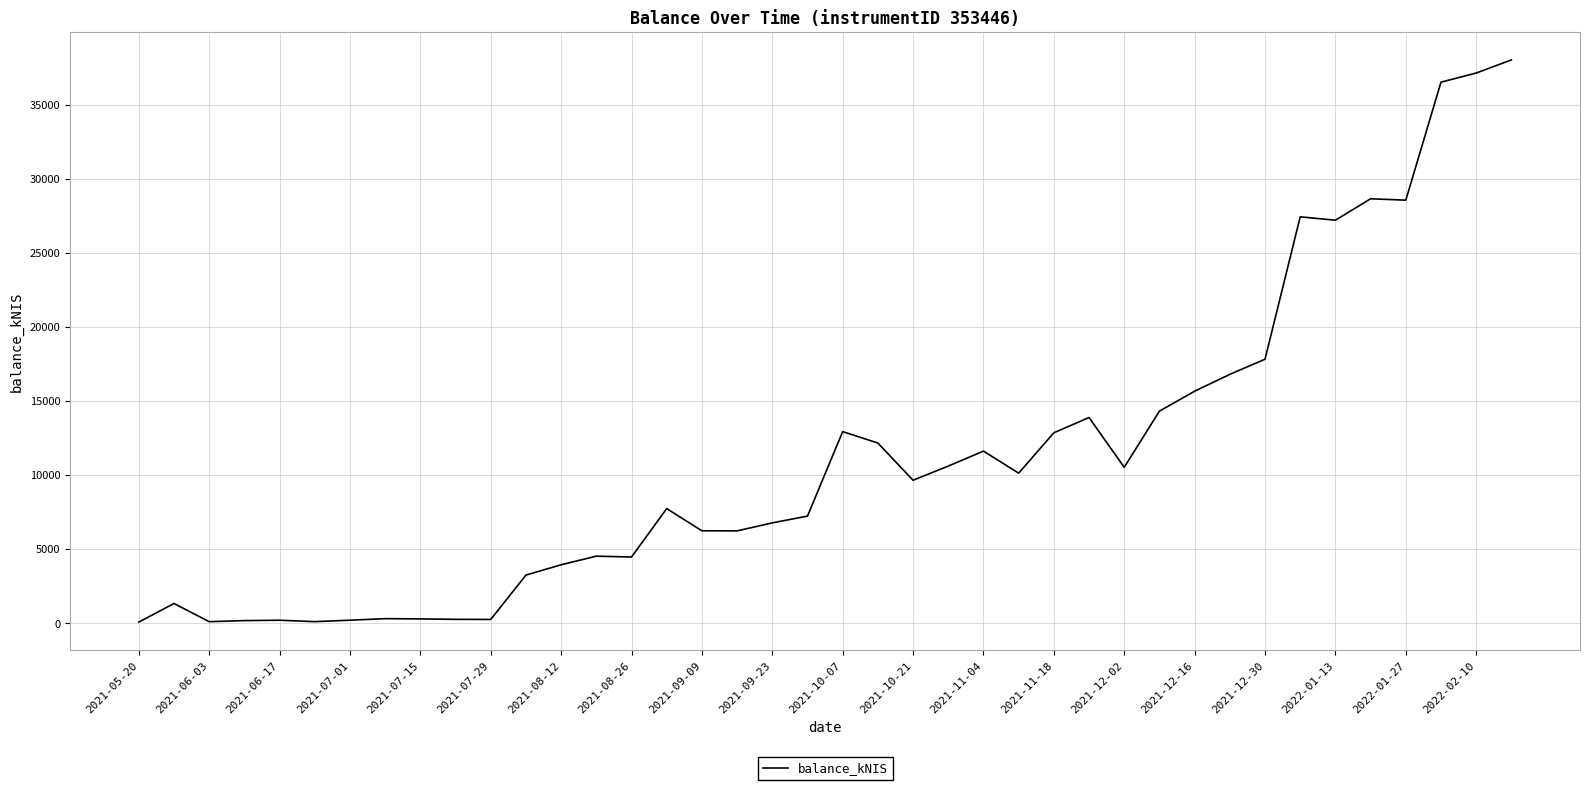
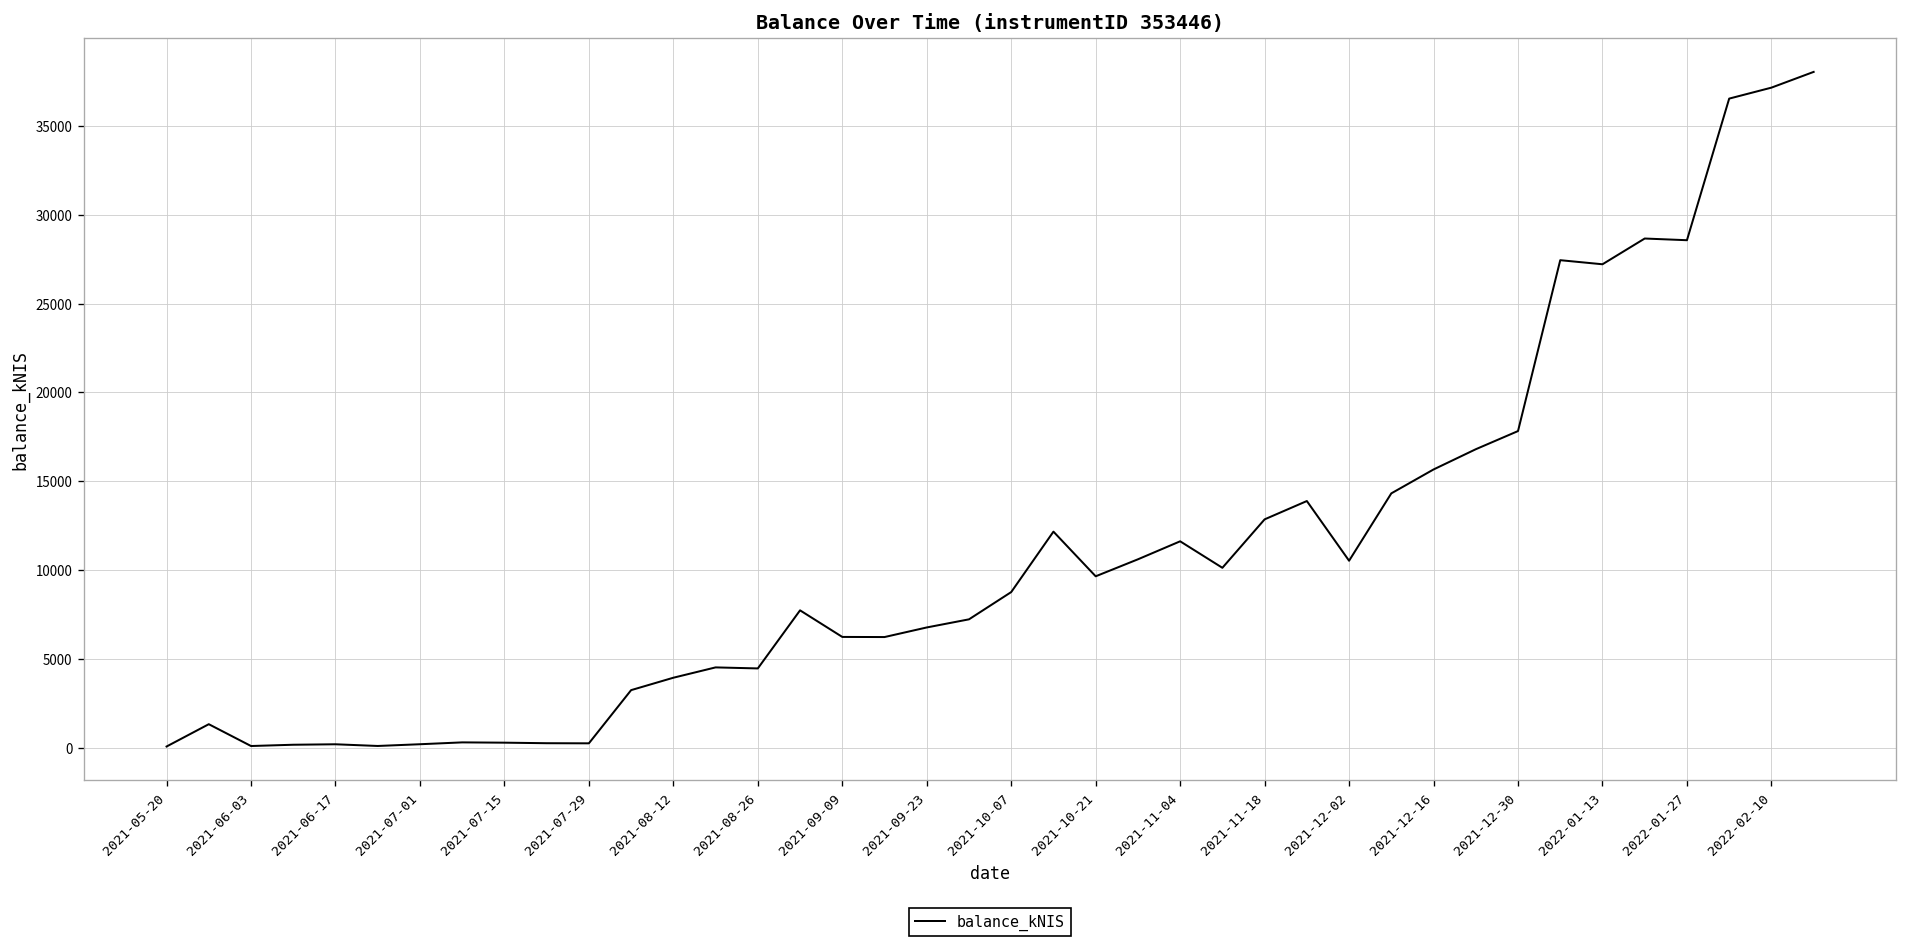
  {
    "2021-05-20": 100,
    "2021-06-03": 100,
    "2021-06-17": 200,
    "2021-07-01": 200,
    "2021-07-15": 300,
    "2021-07-29": 200,
    "2021-08-12": 3900,
    "2021-08-26": 4500,
    "2021-09-09": 6200,
    "2021-09-23": 6800,
-   "2021-10-07": 12900,
+   "2021-10-07": 8800,
    "2021-10-21": 9600,
    "2021-11-04": 11600,
    "2021-11-18": 12800,
    "2021-12-02": 10500,
    "2021-12-16": 15700,
    "2021-12-30": 17800,
    "2022-01-13": 27200,
    "2022-01-27": 28600,
    "2022-02-10": 37200
  }
